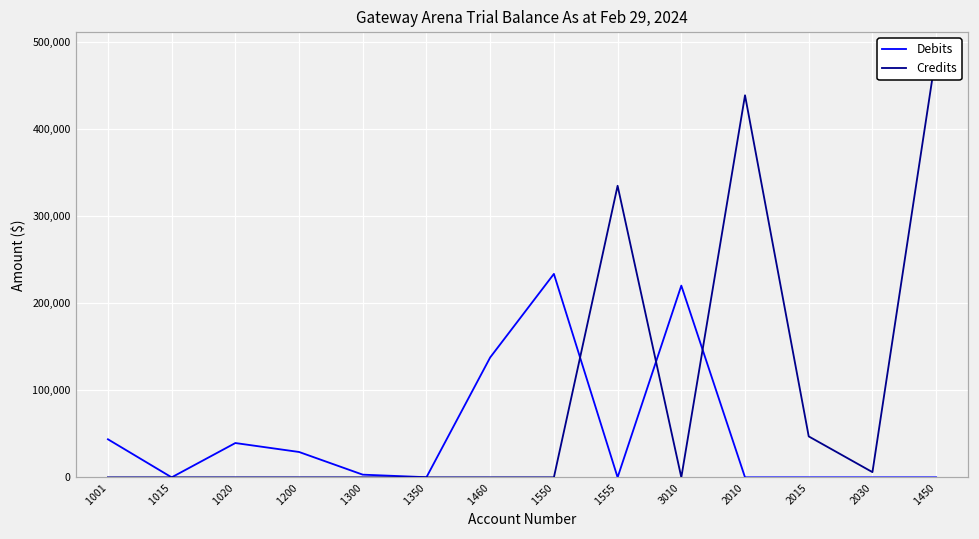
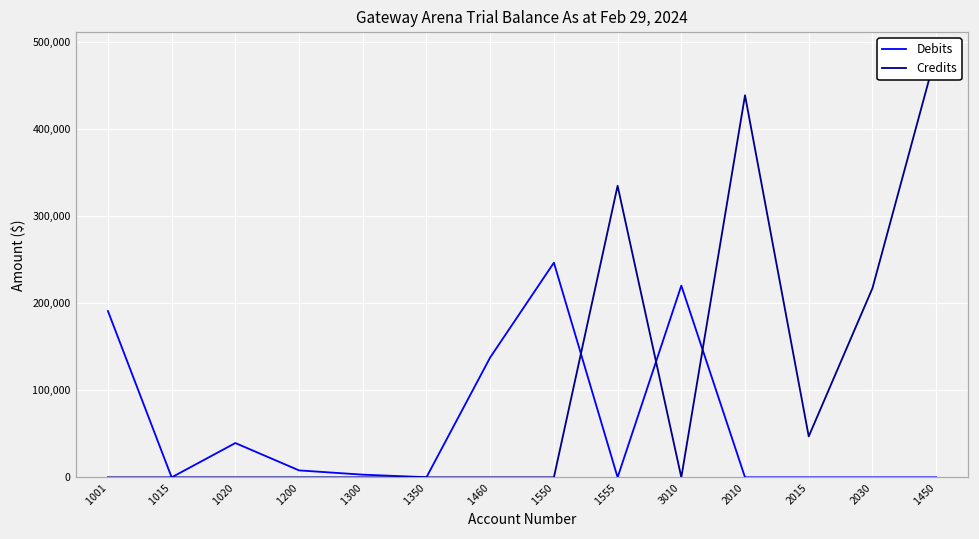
  {
    "Debits": {
-     "1001": "40,000",
+     "1001": "190,000",
      "1020": "40,000",
-     "1200": "30,000",
+     "1200": "10,000",
      "1460": "140,000",
-     "1550": "230,000",
+     "1550": "250,000",
      "1555": "0",
      "3010": "220,000",
      "2010": "0",
      "2015": "0",
      "2030": "0",
      "1450": "0"
    },
    "Credits": {
      "1001": "0",
      "1020": "0",
      "1200": "0",
      "1460": "0",
      "1550": "0",
      "1555": "340,000",
      "3010": "0",
      "2010": "440,000",
      "2015": "50,000",
-     "2030": "10,000"
+     "2030": "220,000"
    }
  }
